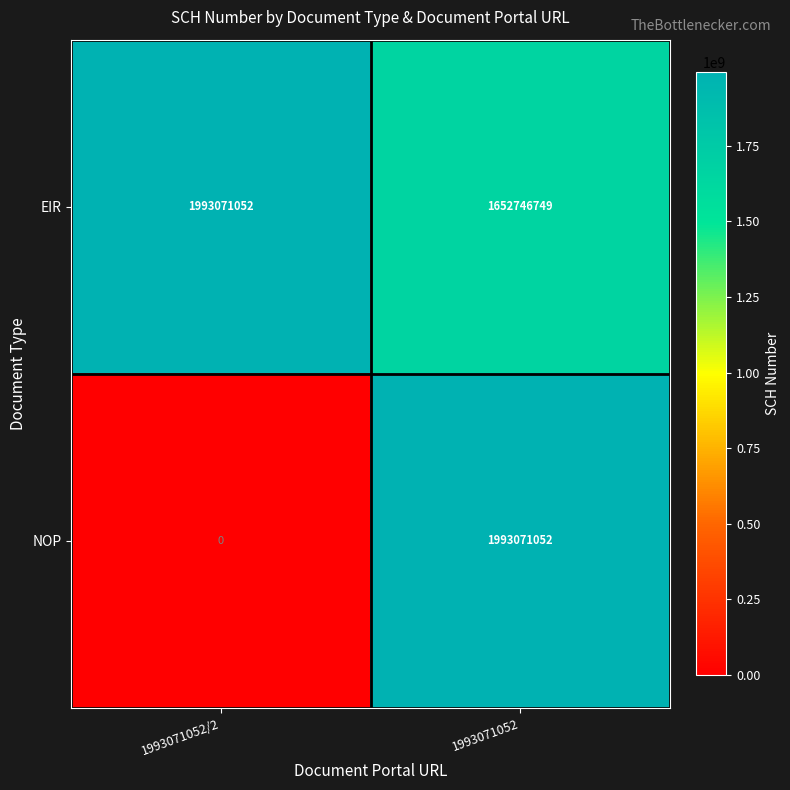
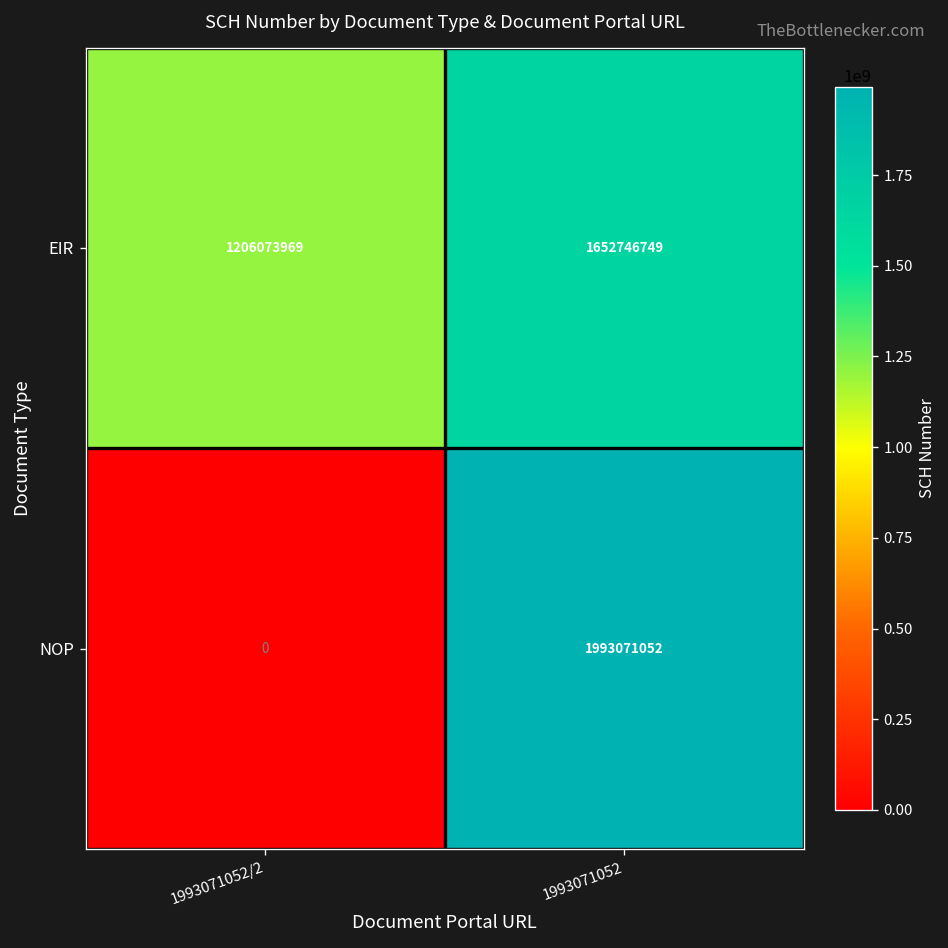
  {
    "EIR": {
-     "1993071052/2": 1993071052,
+     "1993071052/2": 1206073969,
      "1993071052": 1652746749
    },
    "NOP": {
      "1993071052/2": 0,
      "1993071052": 1993071052
    }
  }
